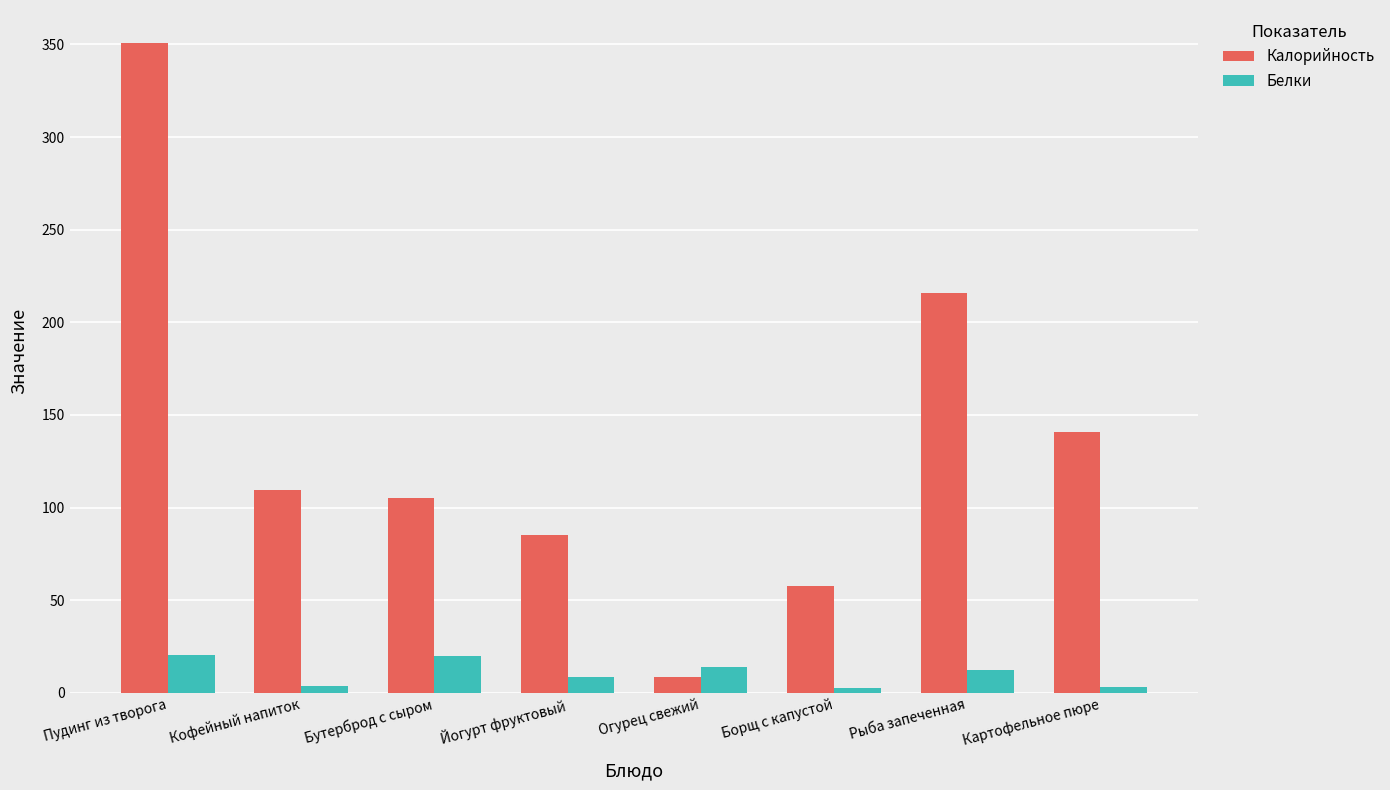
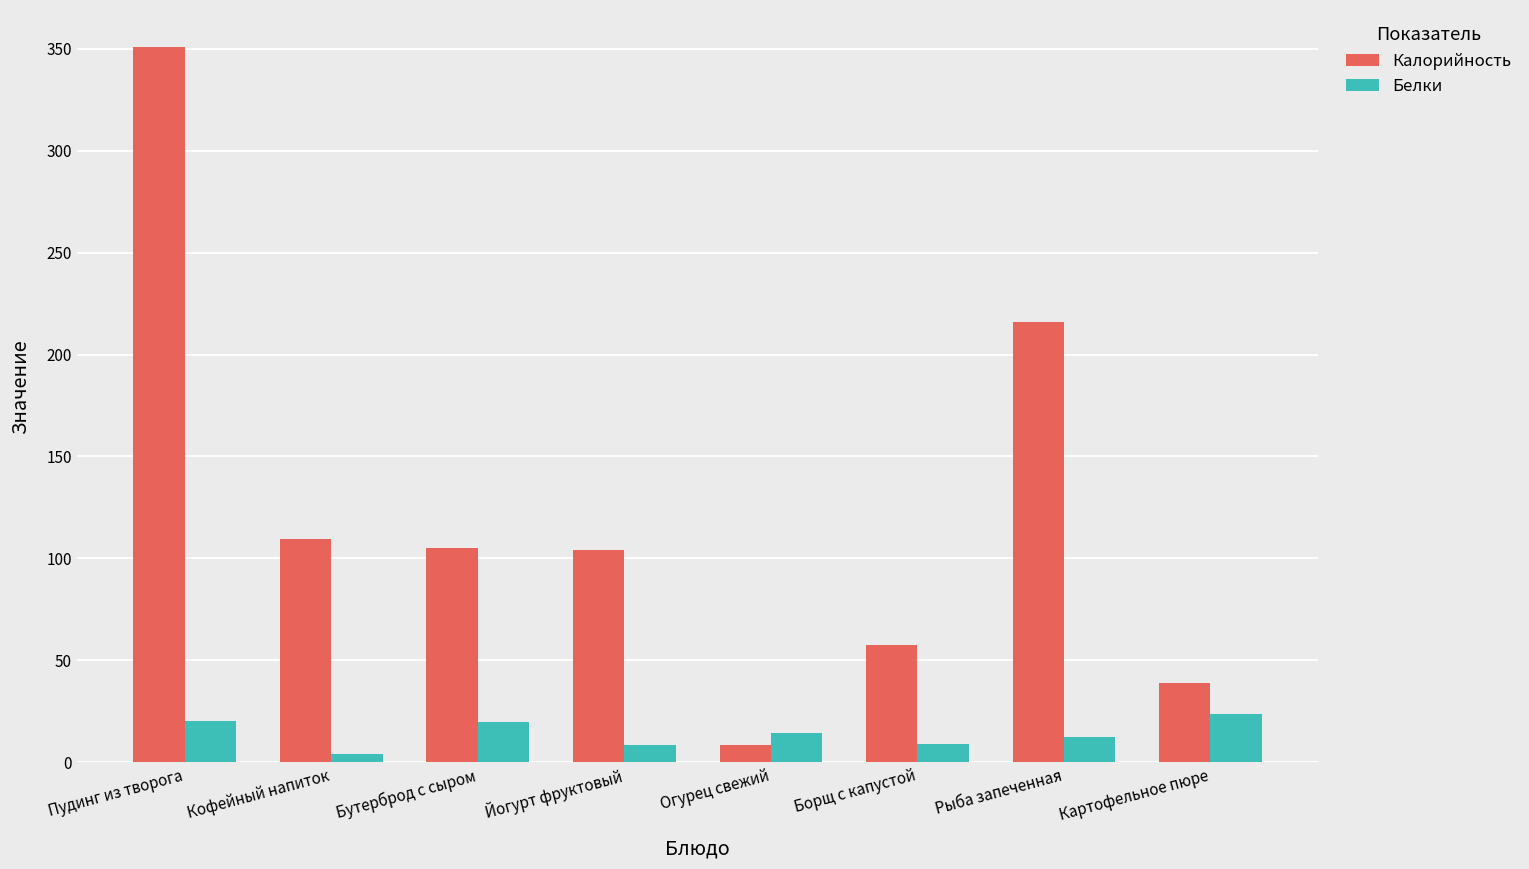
  {
    "Калорийность": {
      "Пудинг из творога": 351,
      "Кофейный напиток": 109,
      "Бутерброд с сыром": 105,
-     "Йогурт фруктовый": 85,
+     "Йогурт фруктовый": 104,
      "Огурец свежий": 8,
      "Борщ с капустой": 58,
      "Рыба запеченная": 216,
-     "Картофельное пюре": 141
+     "Картофельное пюре": 39
    },
    "Белки": {
      "Пудинг из творога": 20,
      "Кофейный напиток": 4,
      "Бутерброд с сыром": 20,
      "Йогурт фруктовый": 9,
      "Огурец свежий": 14,
-     "Борщ с капустой": 2,
+     "Борщ с капустой": 9,
      "Рыба запеченная": 12,
-     "Картофельное пюре": 3
+     "Картофельное пюре": 24
    }
  }
